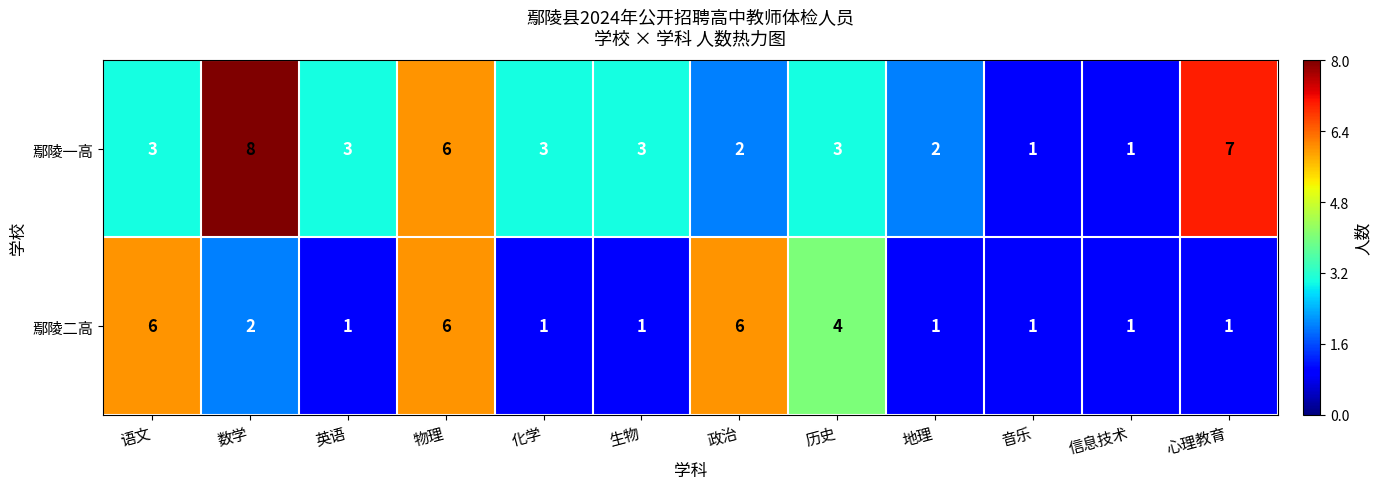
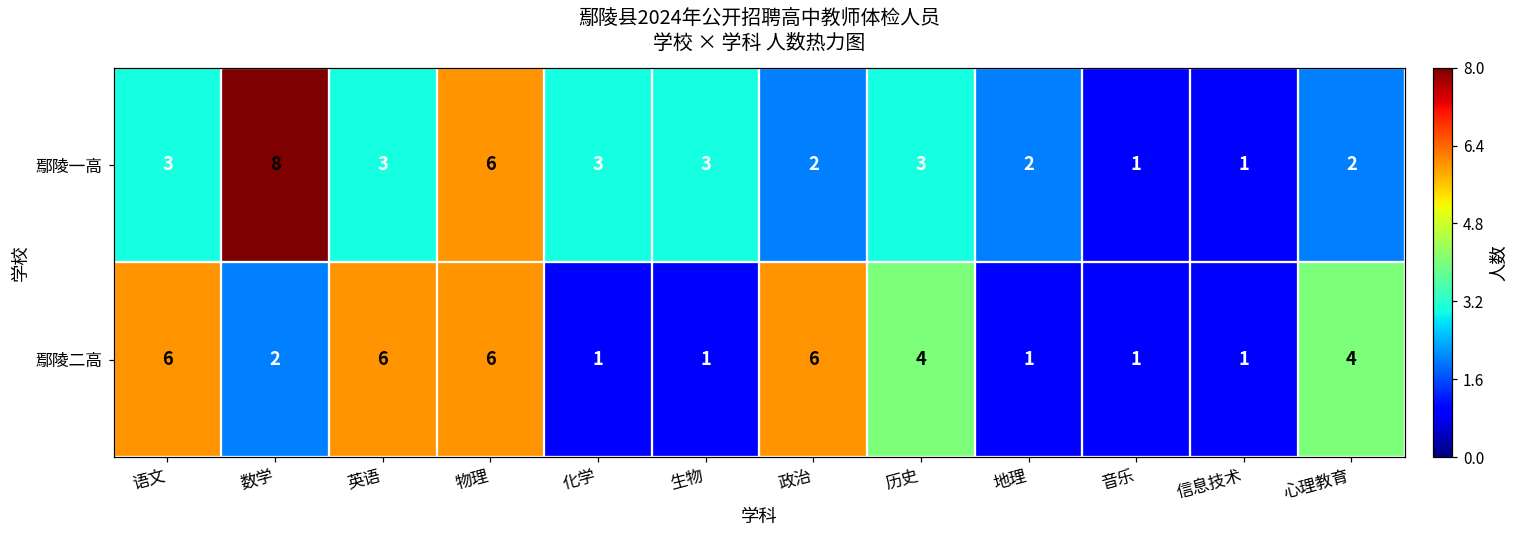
  {
    "鄢陵一高": {
      "语文": 3,
      "数学": 8,
      "英语": 3,
      "物理": 6,
      "化学": 3,
      "生物": 3,
      "政治": 2,
      "历史": 3,
      "地理": 2,
      "音乐": 1,
      "信息技术": 1,
-     "心理教育": 7
+     "心理教育": 2
    },
    "鄢陵二高": {
      "语文": 6,
      "数学": 2,
-     "英语": 1,
+     "英语": 6,
      "物理": 6,
      "化学": 1,
      "生物": 1,
      "政治": 6,
      "历史": 4,
      "地理": 1,
      "音乐": 1,
      "信息技术": 1,
-     "心理教育": 1
+     "心理教育": 4
    }
  }
